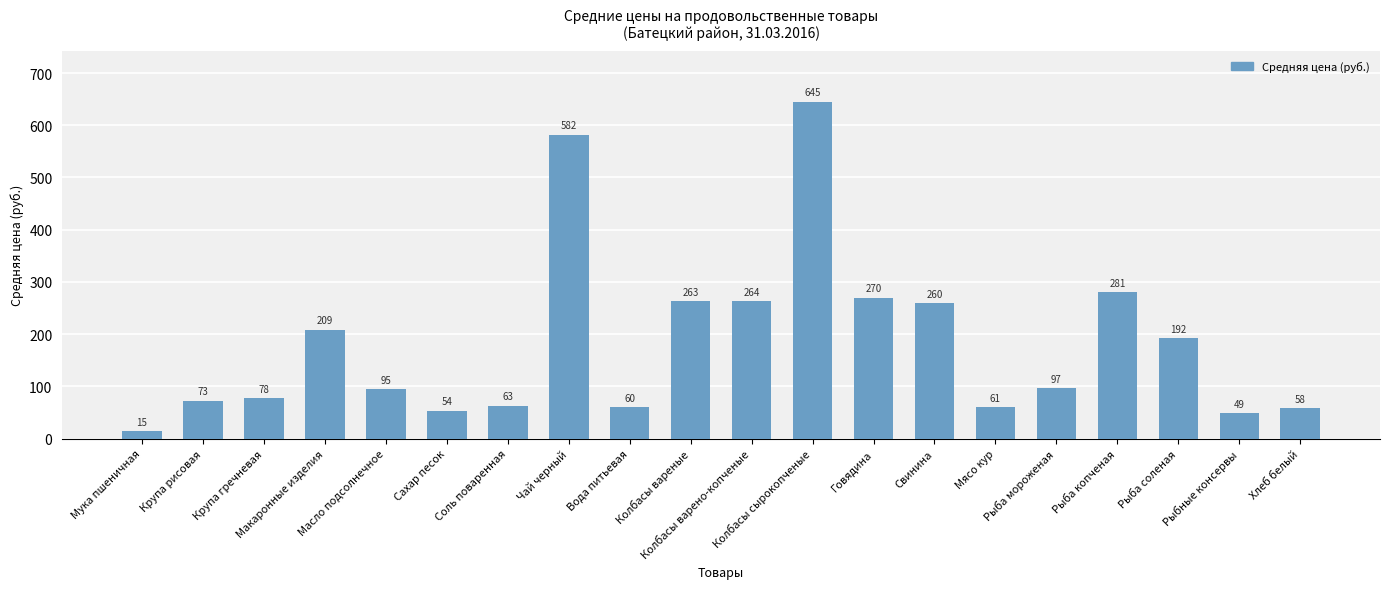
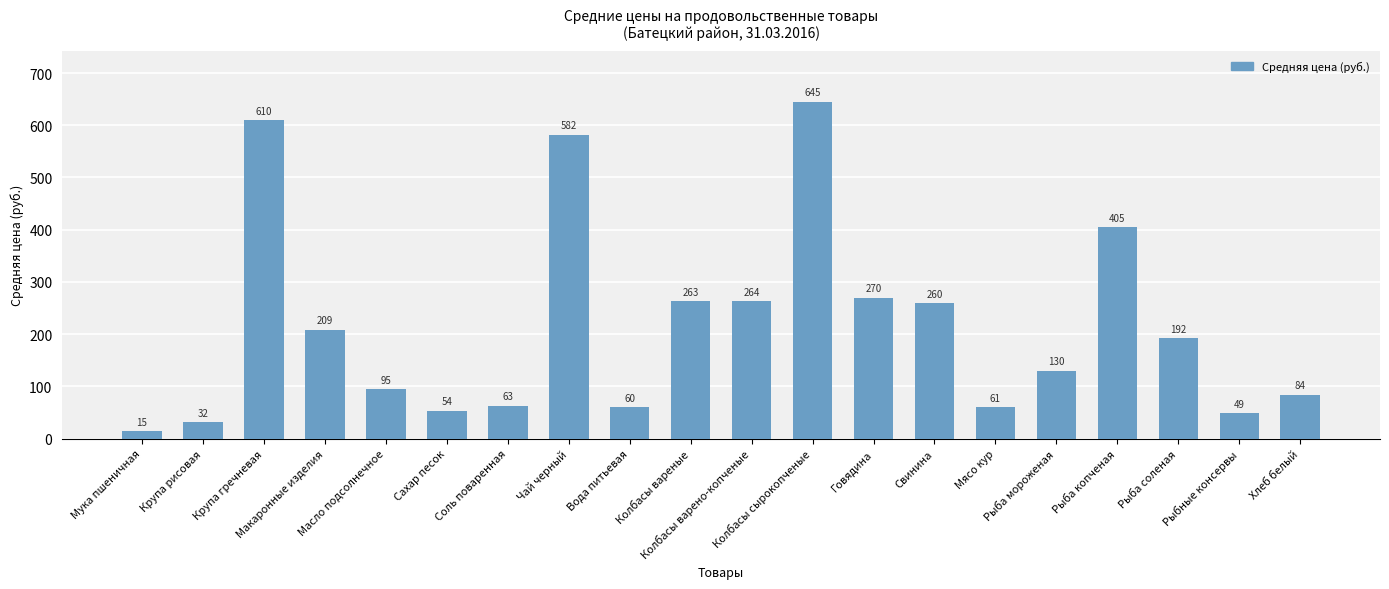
  {
    "Мука пшеничная": 15,
-   "Крупа рисовая": 73,
-   "Крупа гречневая": 78,
+   "Крупа рисовая": 32,
+   "Крупа гречневая": 610,
    "Макаронные изделия": 209,
    "Масло подсолнечное": 95,
    "Сахар песок": 54,
    "Соль поваренная": 63,
    "Чай черный": 582,
    "Вода питьевая": 60,
    "Колбасы вареные": 263,
    "Колбасы варено-копченые": 264,
    "Колбасы сырокопченые": 645,
    "Говядина": 270,
    "Свинина": 260,
    "Мясо кур": 61,
-   "Рыба мороженая": 97,
-   "Рыба копченая": 281,
+   "Рыба мороженая": 130,
+   "Рыба копченая": 405,
    "Рыба соленая": 192,
    "Рыбные консервы": 49,
-   "Хлеб белый": 58
+   "Хлеб белый": 84
  }
